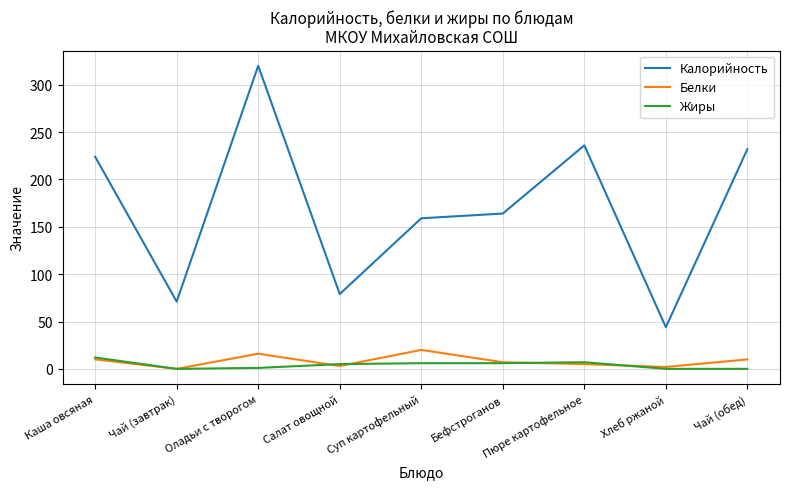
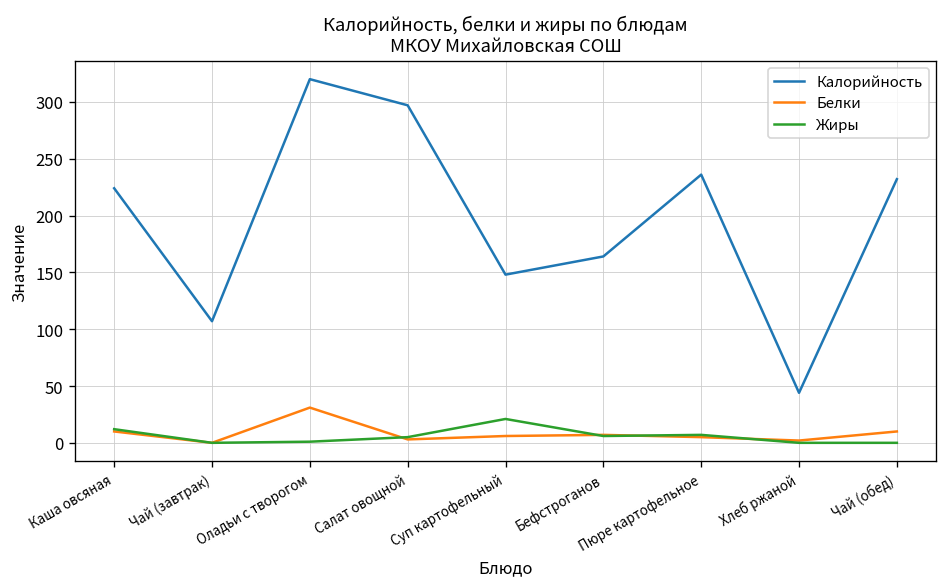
  {
    "Калорийность": {
      "Каша овсяная": 220,
-     "Чай (завтрак)": 70,
+     "Чай (завтрак)": 110,
      "Оладьи с творогом": 320,
-     "Салат овощной": 80,
-     "Суп картофельный": 160,
+     "Салат овощной": 300,
+     "Суп картофельный": 150,
      "Бефстроганов": 160,
      "Пюре картофельное": 240,
      "Хлеб ржаной": 40,
      "Чай (обед)": 230
    },
    "Белки": {
-     "Оладьи с творогом": 20,
-     "Суп картофельный": 20,
+     "Оладьи с творогом": 30,
+     "Суп картофельный": 10,
      "Чай (обед)": 10
    },
    "Жиры": {
      "Оладьи с творогом": 0,
-     "Суп картофельный": 10,
+     "Суп картофельный": 20,
      "Чай (обед)": 0
    }
  }
